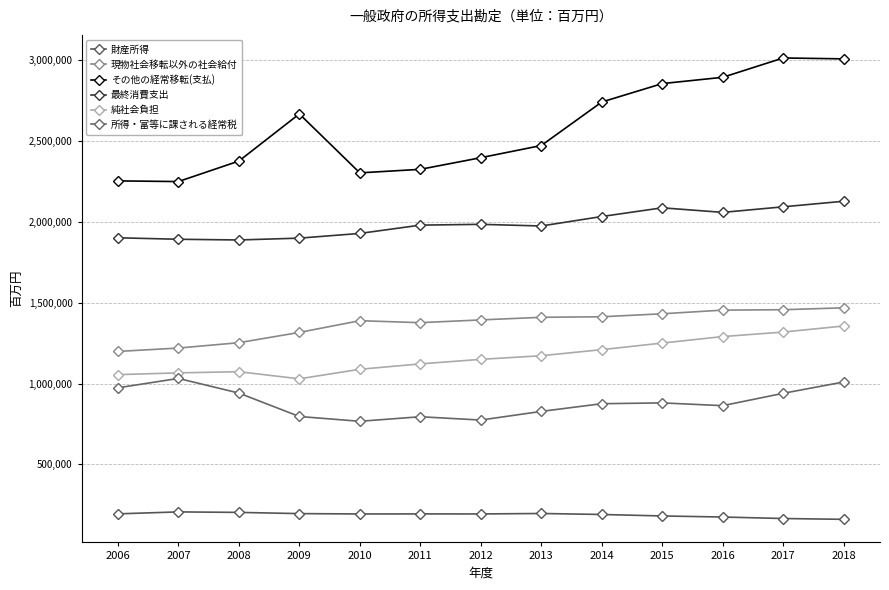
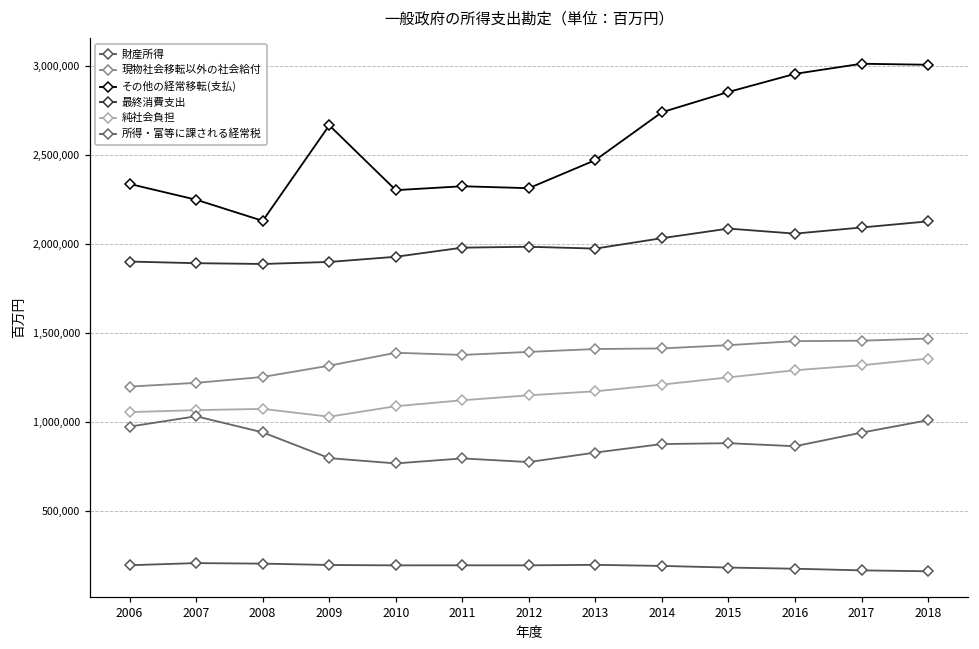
  {
    "その他の経常移転(支払)": {
-     "2006": "2,250,000",
+     "2006": "2,340,000",
      "2007": "2,250,000",
-     "2008": "2,380,000",
+     "2008": "2,130,000",
      "2009": "2,670,000",
      "2010": "2,300,000",
      "2011": "2,330,000",
-     "2012": "2,400,000",
+     "2012": "2,310,000",
      "2013": "2,470,000",
      "2014": "2,740,000",
      "2015": "2,860,000",
-     "2016": "2,900,000",
+     "2016": "2,960,000",
      "2017": "3,010,000",
      "2018": "3,010,000"
    }
  }
